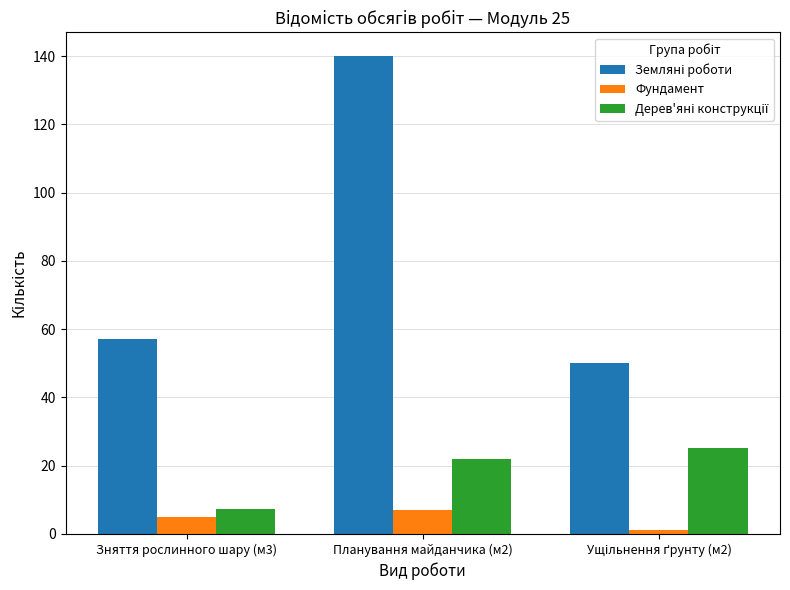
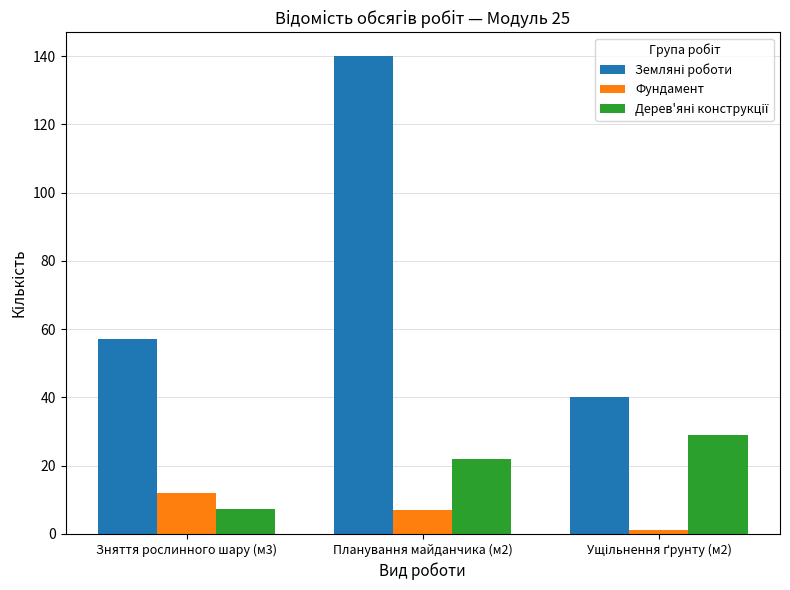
  {
    "Земляні роботи": {
      "Зняття рослинного шару (м3)": 57,
      "Планування майданчика (м2)": 140,
-     "Ущільнення ґрунту (м2)": 50
+     "Ущільнення ґрунту (м2)": 40
    },
    "Фундамент": {
-     "Зняття рослинного шару (м3)": 5,
+     "Зняття рослинного шару (м3)": 12,
      "Планування майданчика (м2)": 7,
      "Ущільнення ґрунту (м2)": 1
    },
    "Дерев'яні конструкції": {
      "Зняття рослинного шару (м3)": 7,
      "Планування майданчика (м2)": 22,
-     "Ущільнення ґрунту (м2)": 25
+     "Ущільнення ґрунту (м2)": 29
    }
  }
